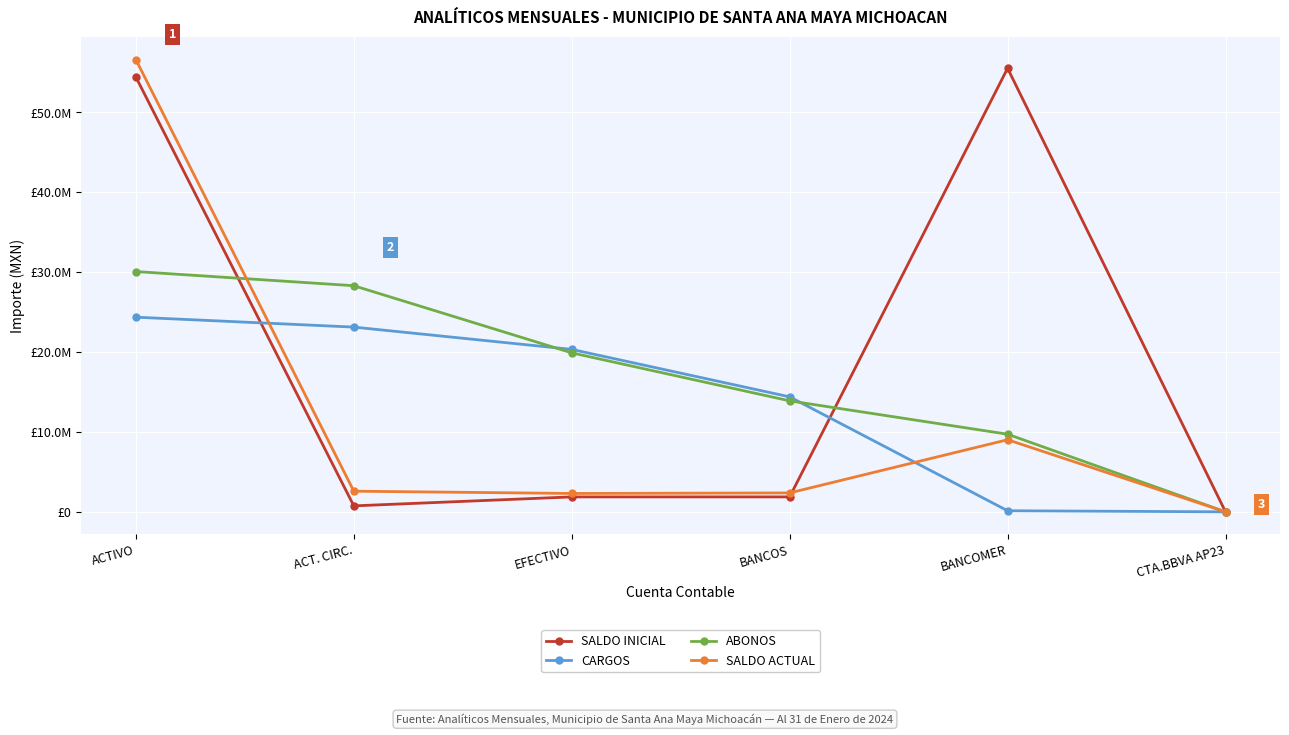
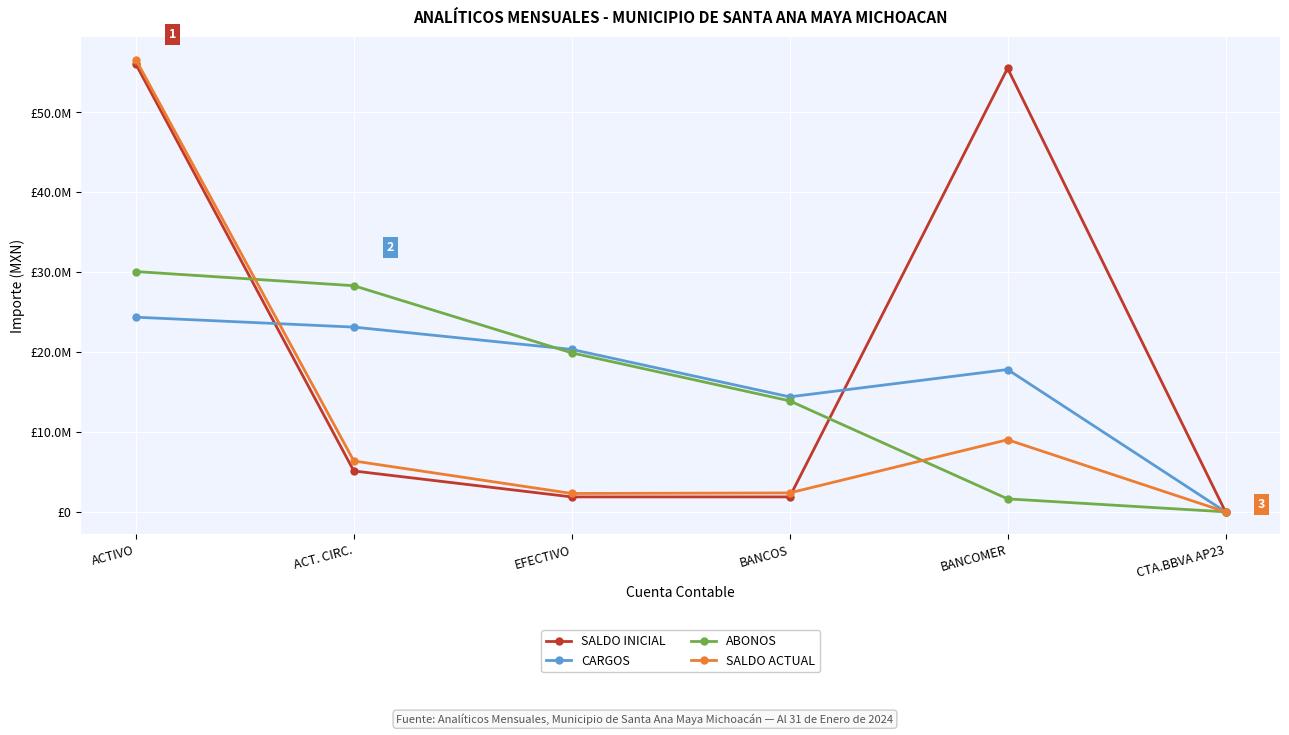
  {
    "SALDO INICIAL": {
-     "ACTIVO": "£54000000",
-     "ACT. CIRC.": "£1000000",
+     "ACTIVO": "£56000000",
+     "ACT. CIRC.": "£5000000",
      "EFECTIVO": "£2000000",
      "BANCOS": "£2000000",
      "BANCOMER": "£56000000"
    },
    "CARGOS": {
      "ACTIVO": "£24000000",
      "ACT. CIRC.": "£23000000",
      "EFECTIVO": "£20000000",
      "BANCOS": "£14000000",
-     "BANCOMER": "£0"
+     "BANCOMER": "£18000000"
    },
    "ABONOS": {
      "ACTIVO": "£30000000",
      "ACT. CIRC.": "£28000000",
      "EFECTIVO": "£20000000",
      "BANCOS": "£14000000",
-     "BANCOMER": "£10000000"
+     "BANCOMER": "£2000000"
    },
    "SALDO ACTUAL": {
      "ACTIVO": "£57000000",
-     "ACT. CIRC.": "£3000000",
+     "ACT. CIRC.": "£6000000",
      "EFECTIVO": "£2000000",
      "BANCOS": "£2000000",
      "BANCOMER": "£9000000"
    }
  }
